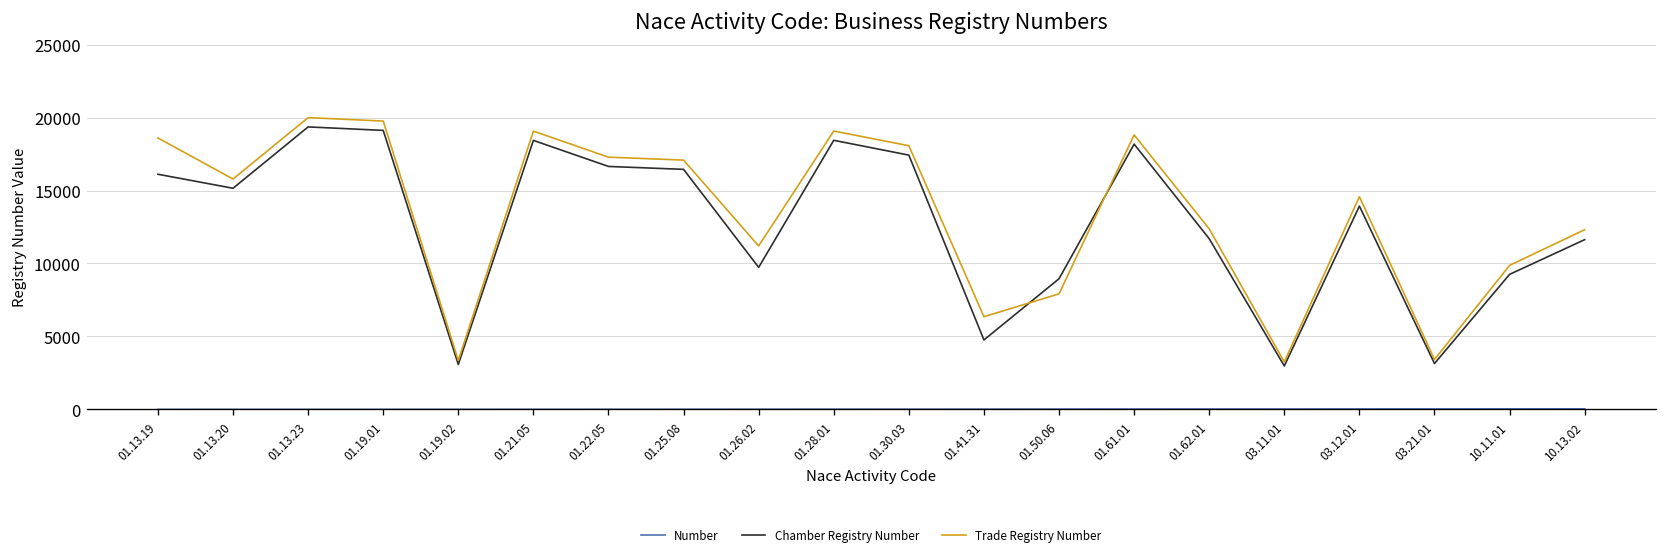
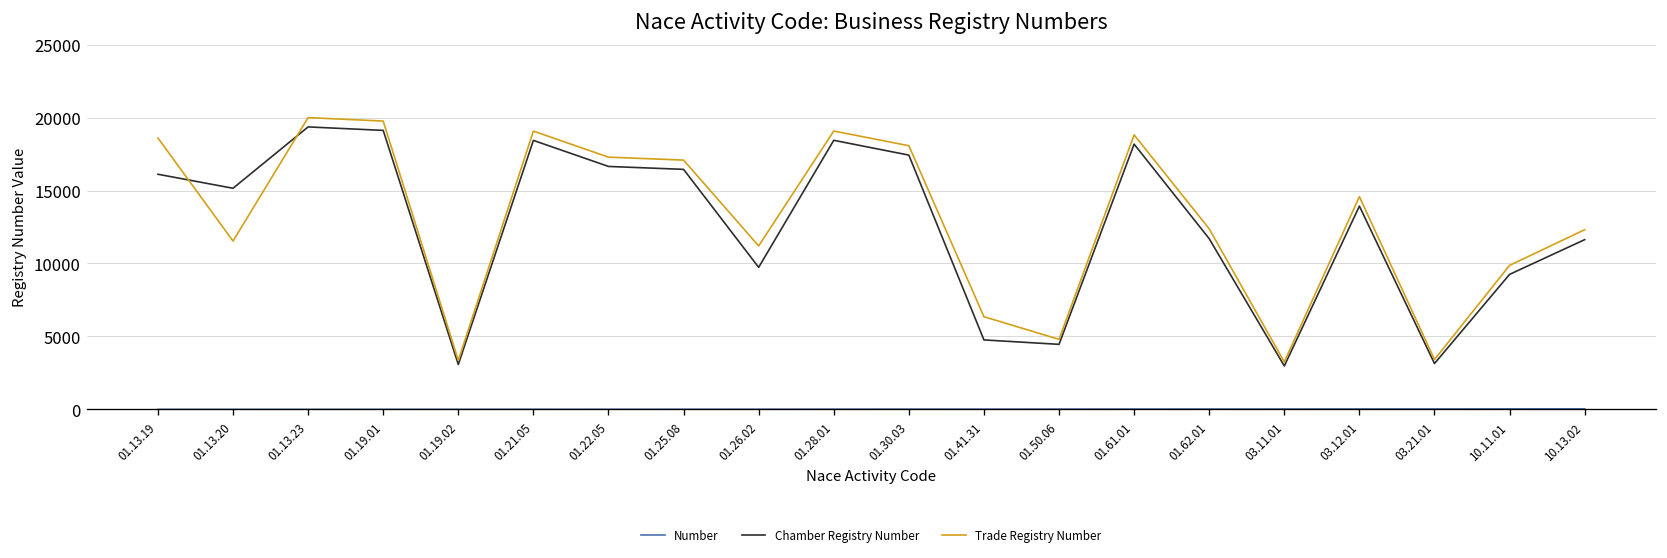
  {
    "Number": {
      "01.13.19": 0,
      "01.13.20": 0,
      "01.13.23": 0,
      "01.19.01": 0,
      "01.19.02": 0,
      "01.21.05": 0,
      "01.22.05": 0,
      "01.25.08": 0,
      "01.26.02": 0,
      "01.28.01": 0,
      "01.30.03": 0,
      "01.41.31": 0,
      "01.50.06": 0,
      "01.61.01": 0,
      "01.62.01": 0,
      "03.11.01": 0,
      "03.12.01": 0,
      "03.21.01": 0,
      "10.11.01": 0,
      "10.13.02": 0
    },
    "Chamber Registry Number": {
      "01.13.19": 16100,
      "01.13.20": 15200,
      "01.13.23": 19400,
      "01.19.01": 19100,
      "01.19.02": 3100,
      "01.21.05": 18400,
      "01.22.05": 16700,
      "01.25.08": 16500,
      "01.26.02": 9700,
      "01.28.01": 18400,
      "01.30.03": 17400,
      "01.41.31": 4800,
-     "01.50.06": 9000,
+     "01.50.06": 4500,
      "01.61.01": 18200,
      "01.62.01": 11700,
      "03.11.01": 3000,
      "03.12.01": 13900,
      "03.21.01": 3100,
      "10.11.01": 9300,
      "10.13.02": 11600
    },
    "Trade Registry Number": {
      "01.13.19": 18600,
-     "01.13.20": 15800,
+     "01.13.20": 11500,
      "01.13.23": 20000,
      "01.19.01": 19800,
      "01.19.02": 3400,
      "01.21.05": 19100,
      "01.22.05": 17300,
      "01.25.08": 17100,
      "01.26.02": 11200,
      "01.28.01": 19100,
      "01.30.03": 18100,
      "01.41.31": 6400,
-     "01.50.06": 7900,
+     "01.50.06": 4800,
      "01.61.01": 18800,
      "01.62.01": 12400,
      "03.11.01": 3300,
      "03.12.01": 14600,
      "03.21.01": 3400,
      "10.11.01": 9900,
      "10.13.02": 12300
    }
  }
